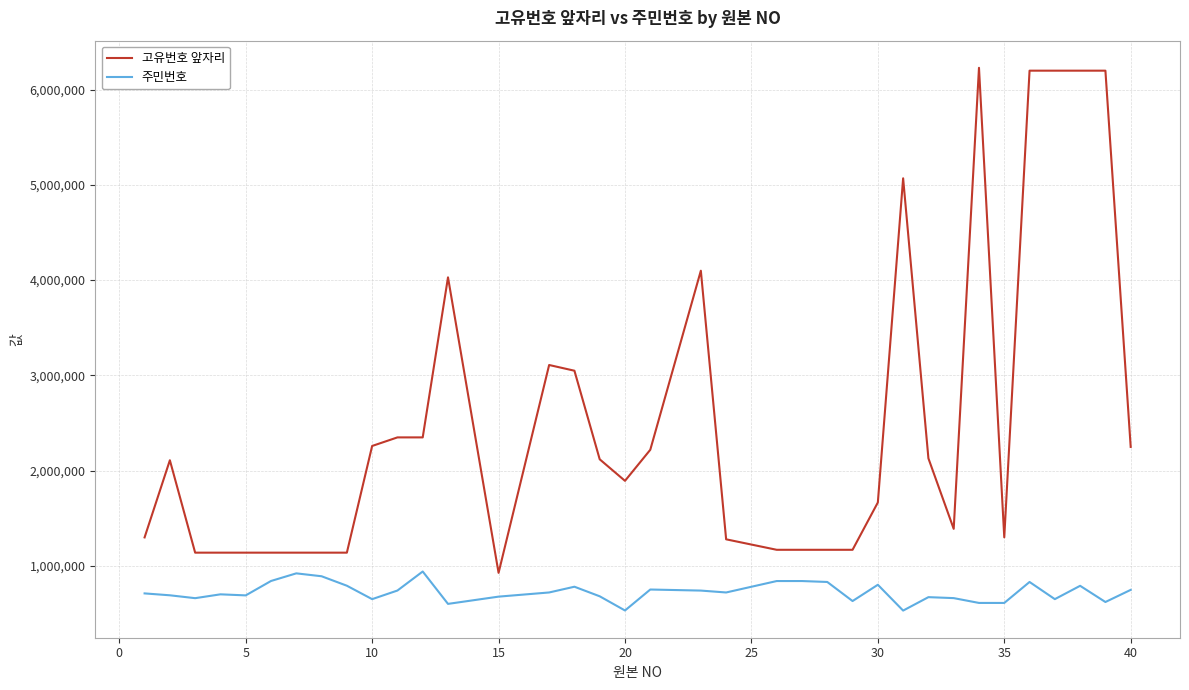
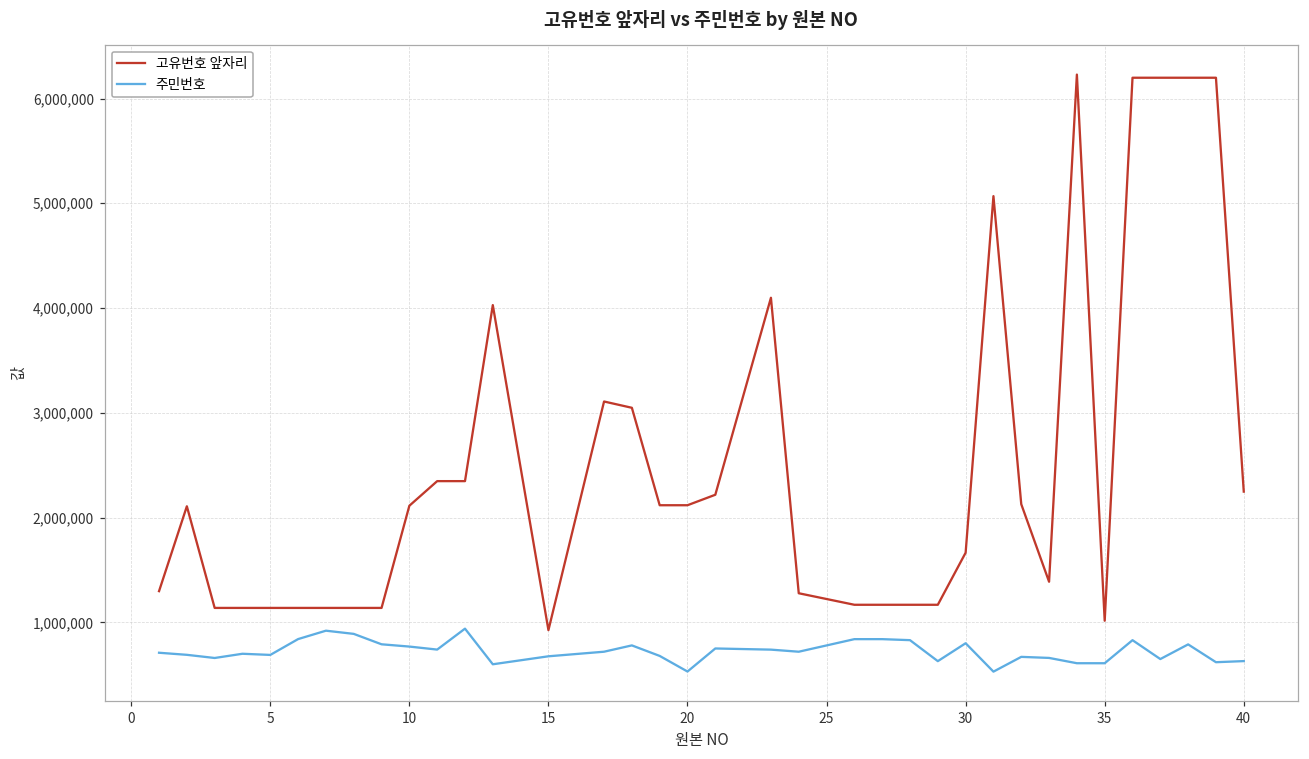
  {
    "고유번호 앞자리": {
      "5": "1,100,000",
-     "10": "2,300,000",
+     "10": "2,100,000",
      "15": "900,000",
-     "20": "1,900,000",
+     "20": "2,100,000",
      "30": "1,700,000",
-     "35": "1,300,000",
+     "35": "1,000,000",
      "40": "2,200,000"
    },
    "주민번호": {
      "5": "700,000",
-     "10": "700,000",
+     "10": "800,000",
      "15": "700,000",
      "20": "500,000",
      "30": "800,000",
      "35": "600,000",
-     "40": "700,000"
+     "40": "600,000"
    }
  }
